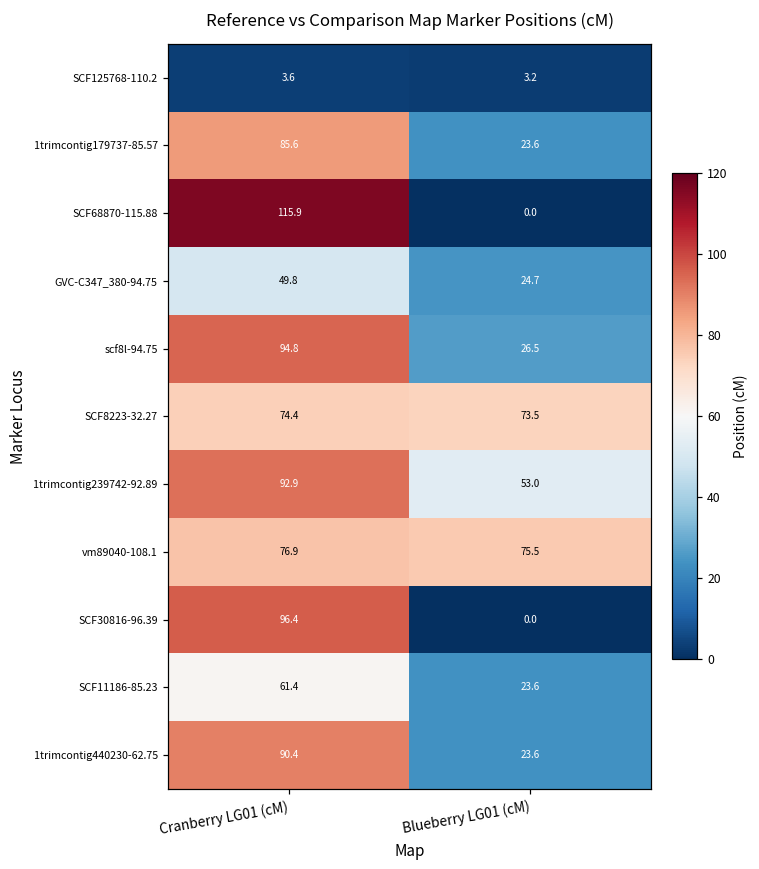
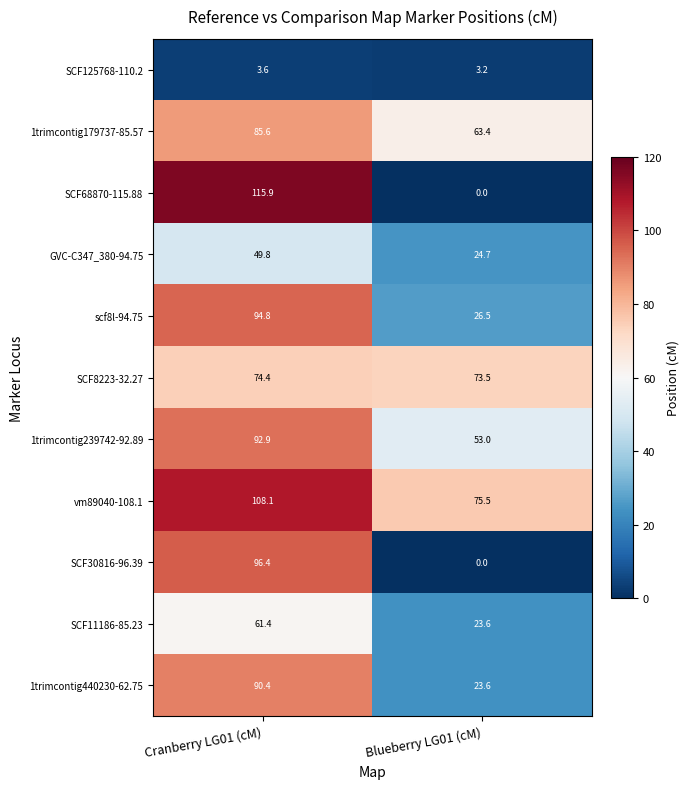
  {
    "SCF125768-110.2": {
      "Cranberry LG01 (cM)": 3.6,
      "Blueberry LG01 (cM)": 3.2
    },
    "1trimcontig179737-85.57": {
      "Cranberry LG01 (cM)": 85.6,
-     "Blueberry LG01 (cM)": 23.6
+     "Blueberry LG01 (cM)": 63.4
    },
    "SCF68870-115.88": {
      "Cranberry LG01 (cM)": 115.9,
      "Blueberry LG01 (cM)": 0.0
    },
    "GVC-C347_380-94.75": {
      "Cranberry LG01 (cM)": 49.8,
      "Blueberry LG01 (cM)": 24.7
    },
    "scf8l-94.75": {
      "Cranberry LG01 (cM)": 94.8,
      "Blueberry LG01 (cM)": 26.5
    },
    "SCF8223-32.27": {
      "Cranberry LG01 (cM)": 74.4,
      "Blueberry LG01 (cM)": 73.5
    },
    "1trimcontig239742-92.89": {
      "Cranberry LG01 (cM)": 92.9,
      "Blueberry LG01 (cM)": 53.0
    },
    "vm89040-108.1": {
-     "Cranberry LG01 (cM)": 76.9,
+     "Cranberry LG01 (cM)": 108.1,
      "Blueberry LG01 (cM)": 75.5
    },
    "SCF30816-96.39": {
      "Cranberry LG01 (cM)": 96.4,
      "Blueberry LG01 (cM)": 0.0
    },
    "SCF11186-85.23": {
      "Cranberry LG01 (cM)": 61.4,
      "Blueberry LG01 (cM)": 23.6
    },
    "1trimcontig440230-62.75": {
      "Cranberry LG01 (cM)": 90.4,
      "Blueberry LG01 (cM)": 23.6
    }
  }
